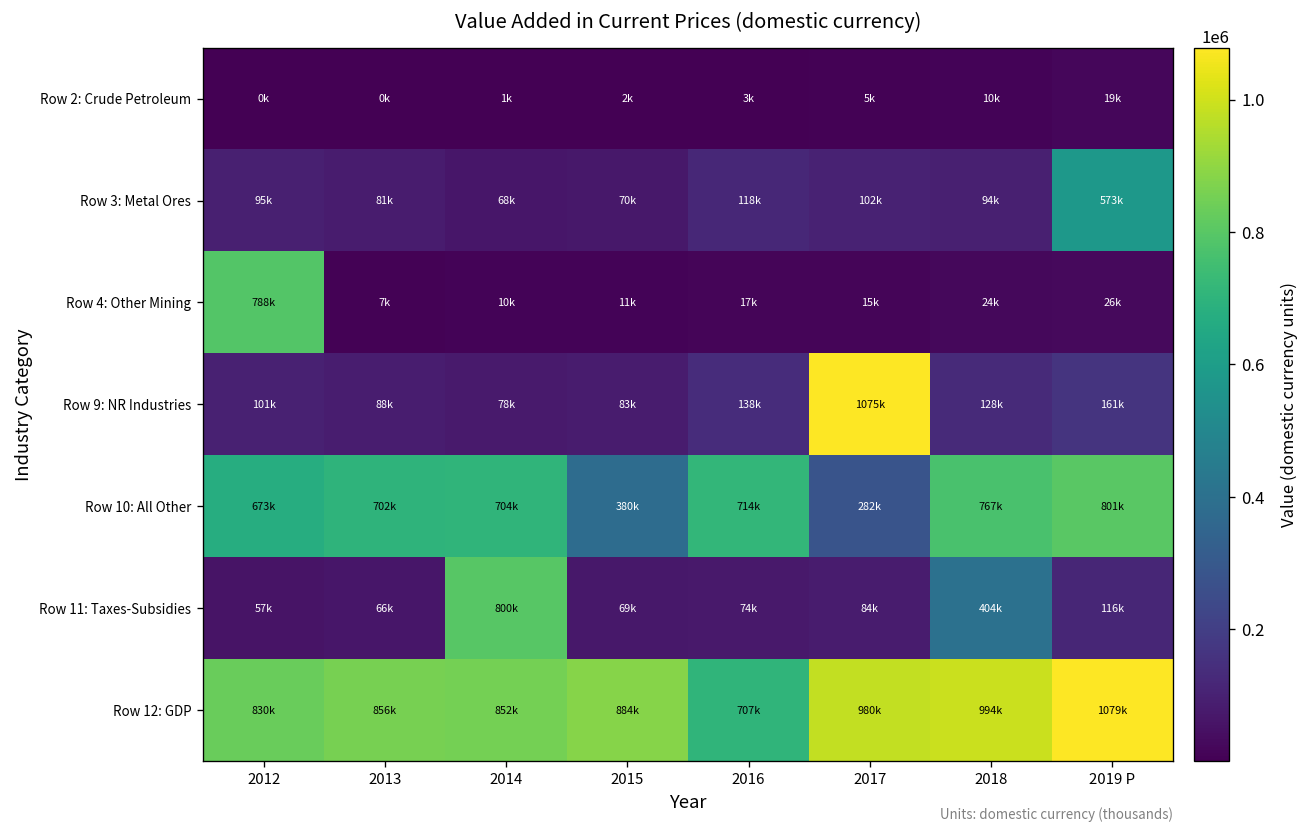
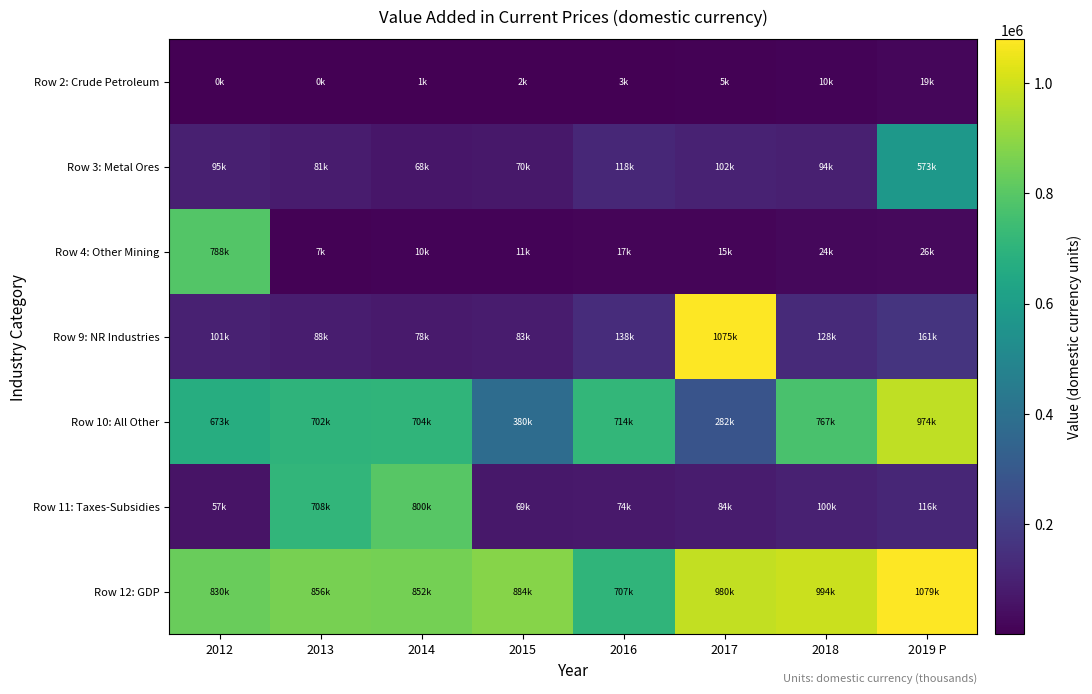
  {
    "Row 2: Crude Petroleum": {
      "2012": "0k",
      "2013": "0k",
      "2014": "1k",
      "2015": "2k",
      "2016": "3k",
      "2017": "5k",
      "2018": "10k",
      "2019 P": "19k"
    },
    "Row 3: Metal Ores": {
      "2012": "95k",
      "2013": "81k",
      "2014": "68k",
      "2015": "70k",
      "2016": "118k",
      "2017": "102k",
      "2018": "94k",
      "2019 P": "573k"
    },
    "Row 4: Other Mining": {
      "2012": "788k",
      "2013": "7k",
      "2014": "10k",
      "2015": "11k",
      "2016": "17k",
      "2017": "15k",
      "2018": "24k",
      "2019 P": "26k"
    },
    "Row 9: NR Industries": {
      "2012": "101k",
      "2013": "88k",
      "2014": "78k",
      "2015": "83k",
      "2016": "138k",
      "2017": "1075k",
      "2018": "128k",
      "2019 P": "161k"
    },
    "Row 10: All Other": {
      "2012": "673k",
      "2013": "702k",
      "2014": "704k",
      "2015": "380k",
      "2016": "714k",
      "2017": "282k",
      "2018": "767k",
-     "2019 P": "801k"
+     "2019 P": "974k"
    },
    "Row 11: Taxes-Subsidies": {
      "2012": "57k",
-     "2013": "66k",
+     "2013": "708k",
      "2014": "800k",
      "2015": "69k",
      "2016": "74k",
      "2017": "84k",
-     "2018": "404k",
+     "2018": "100k",
      "2019 P": "116k"
    },
    "Row 12: GDP": {
      "2012": "830k",
      "2013": "856k",
      "2014": "852k",
      "2015": "884k",
      "2016": "707k",
      "2017": "980k",
      "2018": "994k",
      "2019 P": "1079k"
    }
  }
